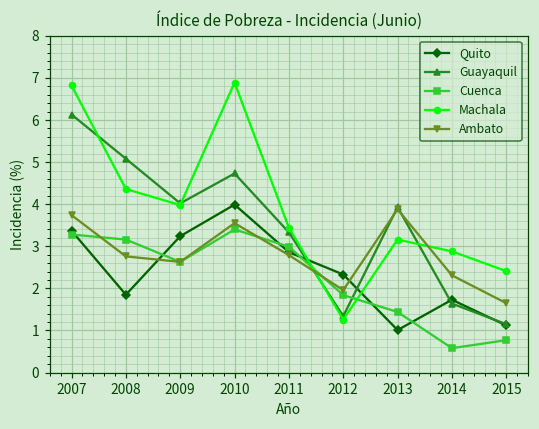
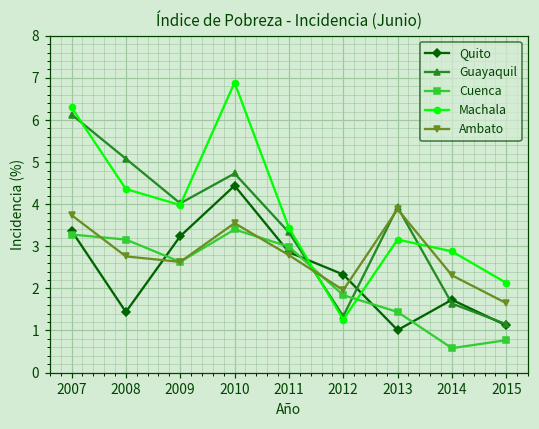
  {
    "Quito": {
      "2007": 3.4,
-     "2008": 1.9,
+     "2008": 1.4,
      "2009": 3.2,
-     "2010": 4.0,
+     "2010": 4.4,
      "2011": 2.9,
      "2012": 2.3,
      "2013": 1.0,
      "2014": 1.7
    },
    "Guayaquil": {
      "2007": 6.1,
      "2008": 5.1,
      "2010": 4.7,
      "2011": 3.3,
      "2012": 1.3,
      "2014": 1.6
    },
    "Cuenca": {
      "2007": 3.3,
      "2008": 3.2,
      "2010": 3.4,
      "2011": 3.0,
      "2012": 1.8,
      "2013": 1.4,
      "2014": 0.6,
      "2015": 0.8
    },
    "Machala": {
-     "2007": 6.8,
+     "2007": 6.3,
      "2008": 4.4,
      "2010": 6.9,
      "2011": 3.4,
      "2012": 1.3,
      "2013": 3.2,
      "2014": 2.9,
-     "2015": 2.4
+     "2015": 2.1
    },
    "Ambato": {
      "2007": 3.7,
      "2008": 2.8,
      "2010": 3.6,
      "2011": 2.8,
      "2012": 2.0,
      "2014": 2.3,
      "2015": 1.7
    }
  }
